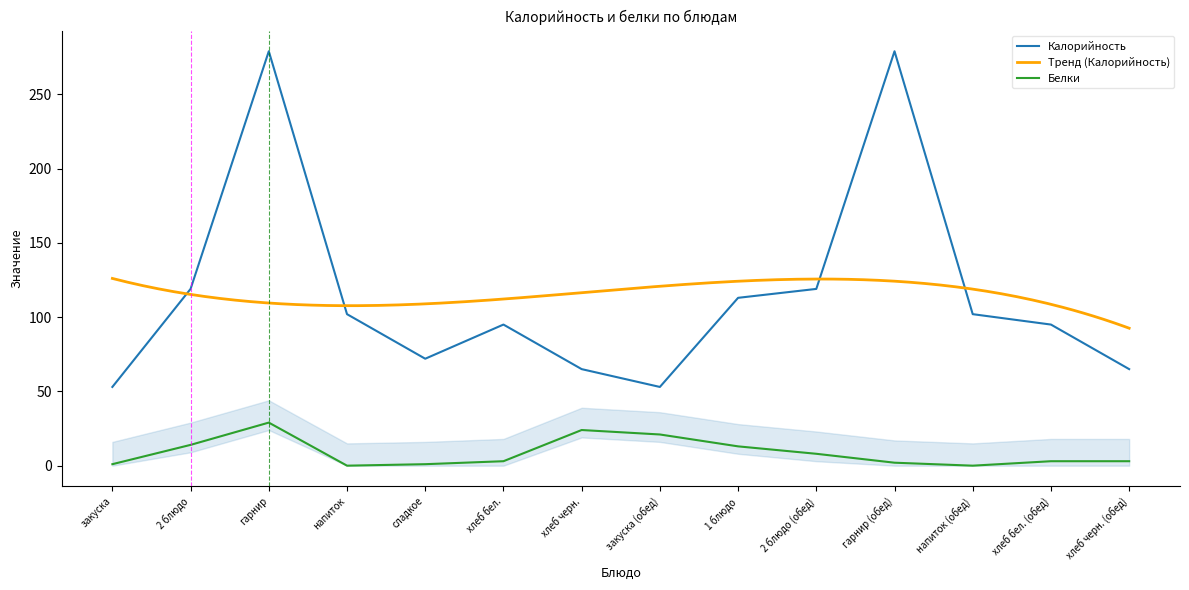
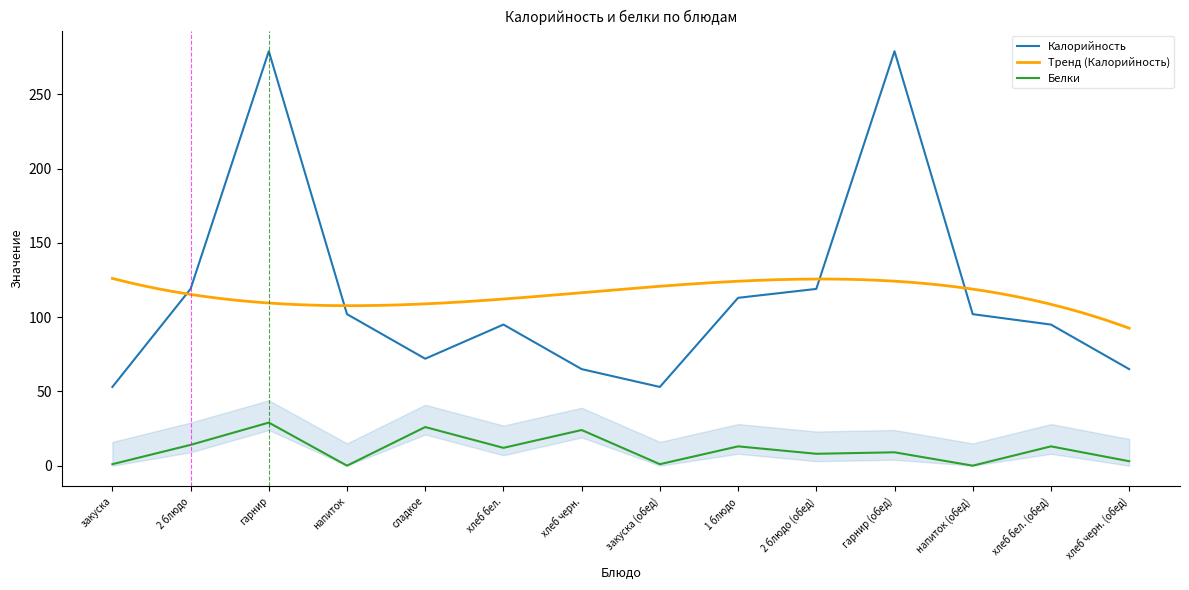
  {
    "Тренд (Калорийность)": {
      "закуска": 126,
      "хлеб черн. (обед)": 93
    },
    "Белки": {
      "закуска": 1,
      "2 блюдо": 14,
      "гарнир": 29,
      "напиток": 0,
-     "сладкое": 1,
-     "хлеб бел.": 3,
+     "сладкое": 26,
+     "хлеб бел.": 12,
      "хлеб черн.": 24,
-     "закуска (обед)": 21,
+     "закуска (обед)": 1,
      "1 блюдо": 13,
      "2 блюдо (обед)": 8,
-     "гарнир (обед)": 2,
+     "гарнир (обед)": 9,
      "напиток (обед)": 0,
-     "хлеб бел. (обед)": 3,
+     "хлеб бел. (обед)": 13,
      "хлеб черн. (обед)": 3
    }
  }
